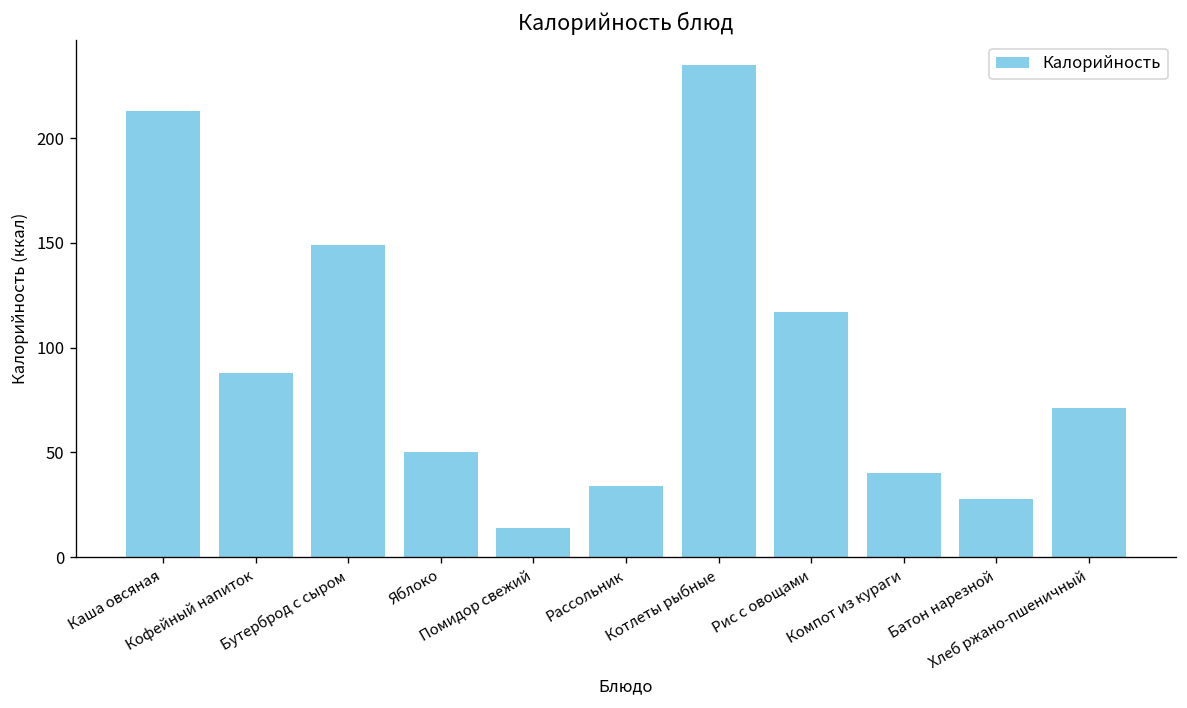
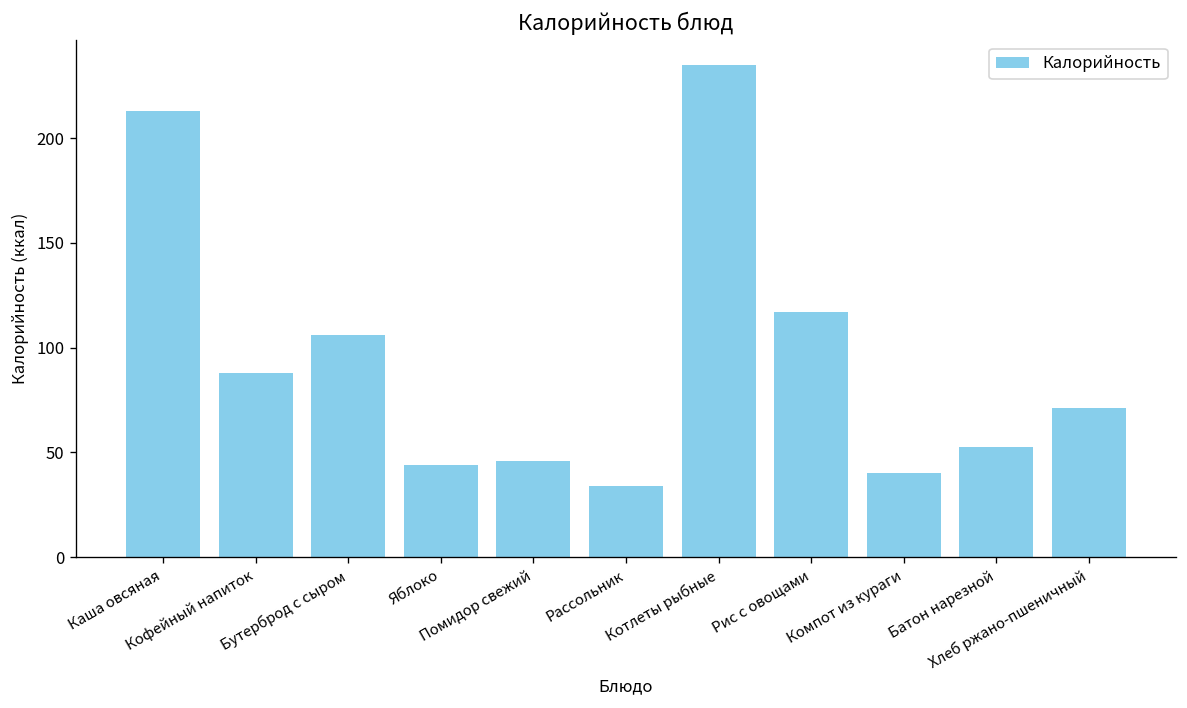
  {
    "Каша овсяная": 213,
    "Кофейный напиток": 88,
-   "Бутерброд с сыром": 149,
-   "Яблоко": 50,
-   "Помидор свежий": 14,
+   "Бутерброд с сыром": 106,
+   "Яблоко": 44,
+   "Помидор свежий": 46,
    "Рассольник": 34,
    "Котлеты рыбные": 235,
    "Рис с овощами": 117,
    "Компот из кураги": 40,
-   "Батон нарезной": 28,
+   "Батон нарезной": 52,
    "Хлеб ржано-пшеничный": 71
  }
